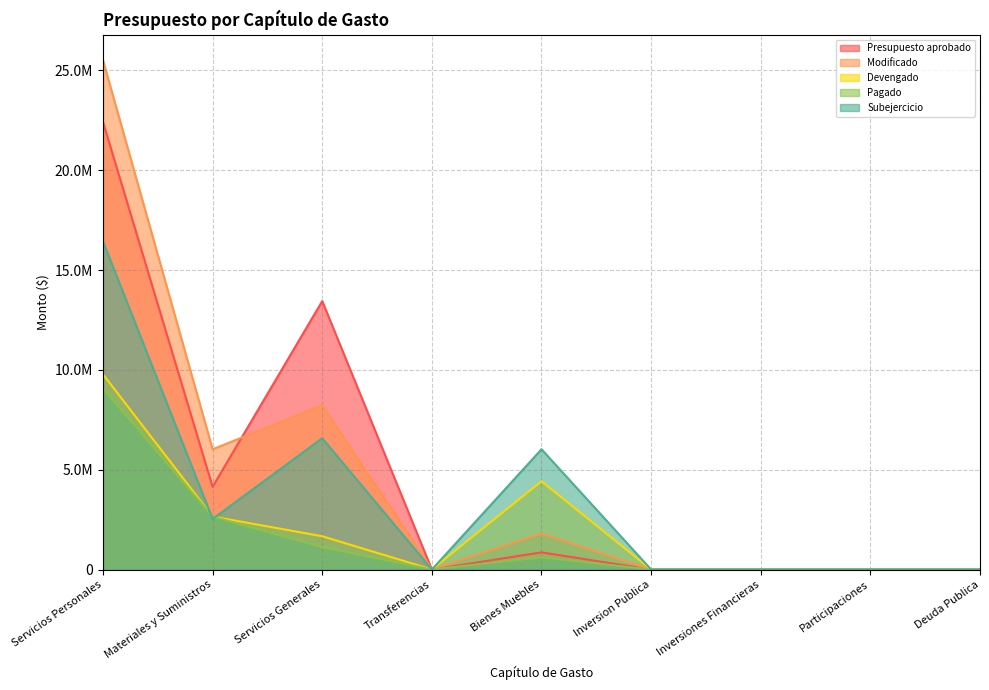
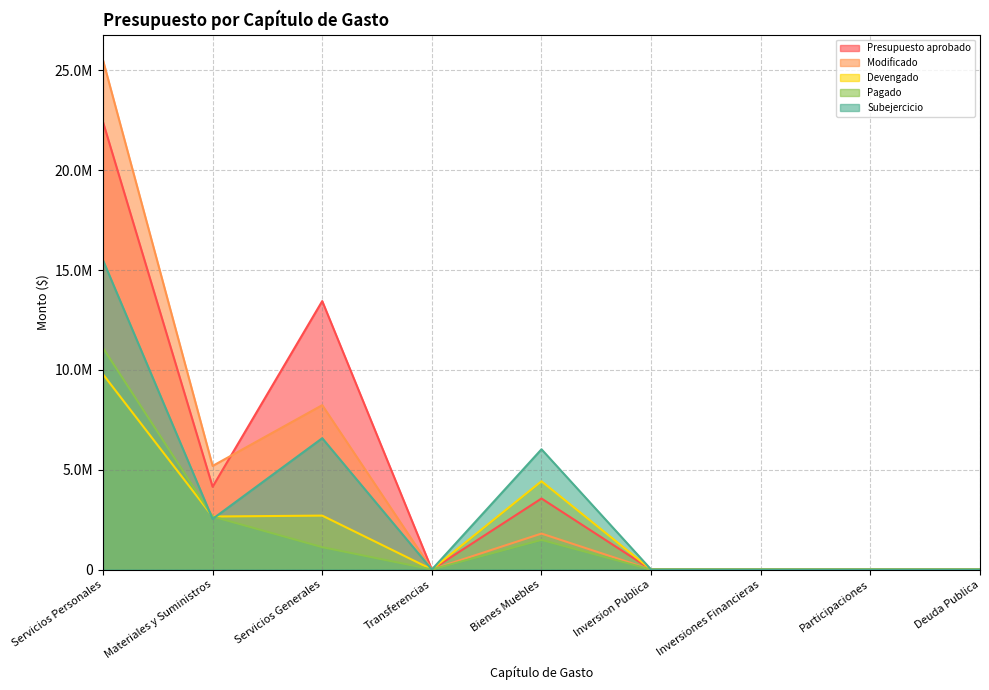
  {
    "Presupuesto aprobado": {
      "Servicios Personales": 22400000,
      "Materiales y Suministros": 4100000,
      "Servicios Generales": 13400000,
-     "Bienes Muebles": 900000
+     "Bienes Muebles": 3600000
    },
    "Modificado": {
      "Servicios Personales": 25500000,
-     "Materiales y Suministros": 6000000,
+     "Materiales y Suministros": 5200000,
      "Servicios Generales": 8200000,
      "Bienes Muebles": 1800000
    },
    "Devengado": {
      "Servicios Personales": 9800000,
-     "Servicios Generales": 1700000,
+     "Servicios Generales": 2700000,
      "Bienes Muebles": 4400000
    },
    "Pagado": {
-     "Servicios Personales": 9100000,
+     "Servicios Personales": 11100000,
      "Servicios Generales": 1100000,
-     "Bienes Muebles": 600000
+     "Bienes Muebles": 1500000
    },
    "Subejercicio": {
-     "Servicios Personales": 16400000,
+     "Servicios Personales": 15500000,
      "Servicios Generales": 6600000,
      "Bienes Muebles": 6000000
    }
  }
